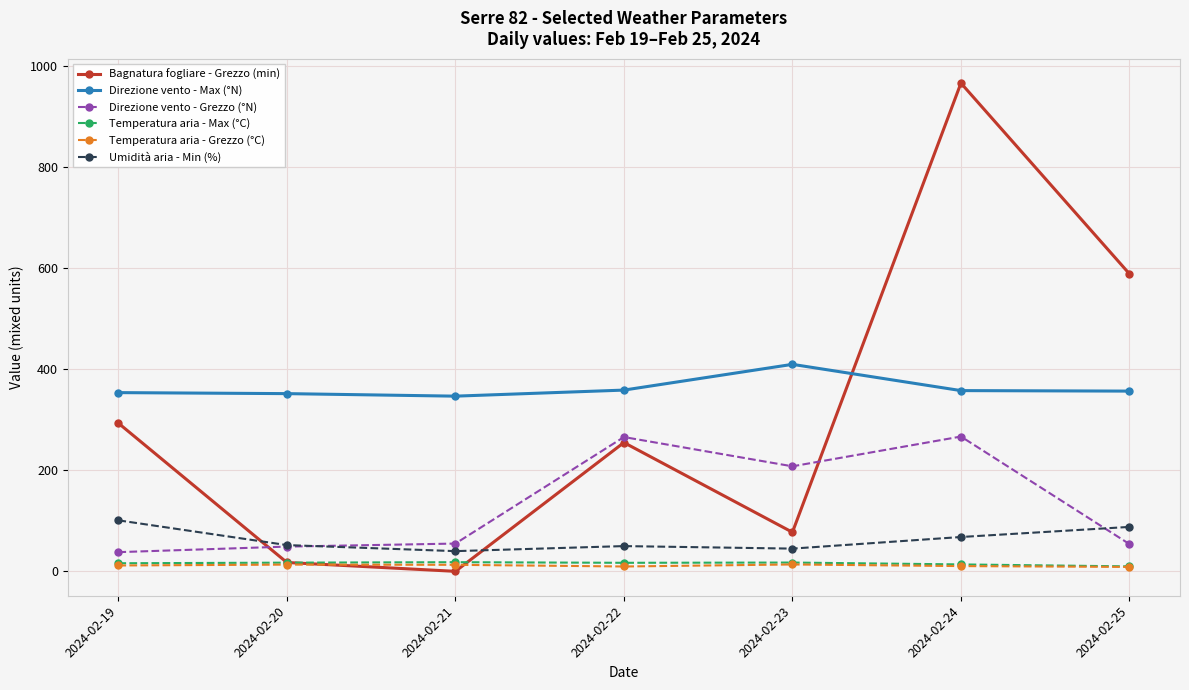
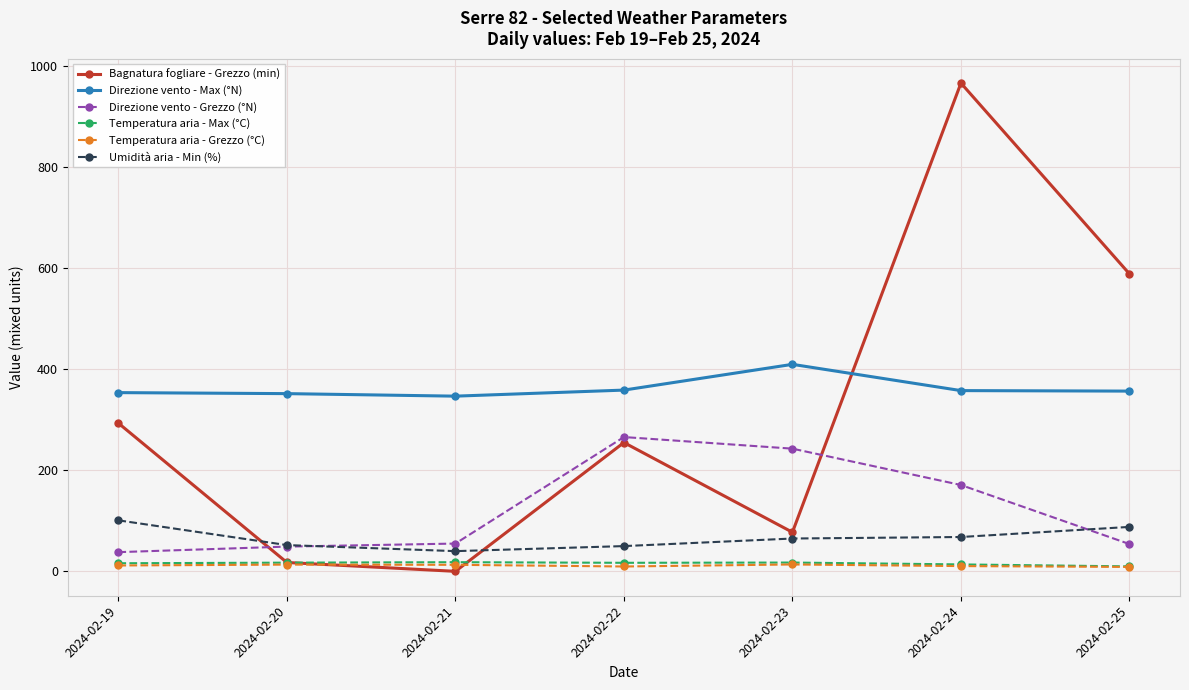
  {
    "Bagnatura fogliare - Grezzo (min)": {
      "2024-02-19": 290,
      "2024-02-21": 0,
      "2024-02-22": 260,
      "2024-02-23": 80,
      "2024-02-24": 970,
      "2024-02-25": 590
    },
    "Direzione vento - Max (°N)": {
      "2024-02-19": 350,
      "2024-02-20": 350,
      "2024-02-21": 350,
      "2024-02-22": 360,
      "2024-02-23": 410,
      "2024-02-24": 360,
      "2024-02-25": 360
    },
    "Direzione vento - Grezzo (°N)": {
      "2024-02-19": 40,
      "2024-02-21": 60,
      "2024-02-22": 270,
-     "2024-02-23": 210,
-     "2024-02-24": 270,
+     "2024-02-23": 240,
+     "2024-02-24": 170,
      "2024-02-25": 50
    },
    "Temperatura aria - Max (°C)": {
      "2024-02-21": 20,
      "2024-02-22": 20
    },
    "Temperatura aria - Grezzo (°C)": {
      "2024-02-21": 10,
      "2024-02-22": 10
    },
    "Umidità aria - Min (%)": {
      "2024-02-19": 100,
      "2024-02-21": 40,
      "2024-02-22": 50,
-     "2024-02-23": 50,
+     "2024-02-23": 70,
      "2024-02-24": 70,
      "2024-02-25": 90
    }
  }
